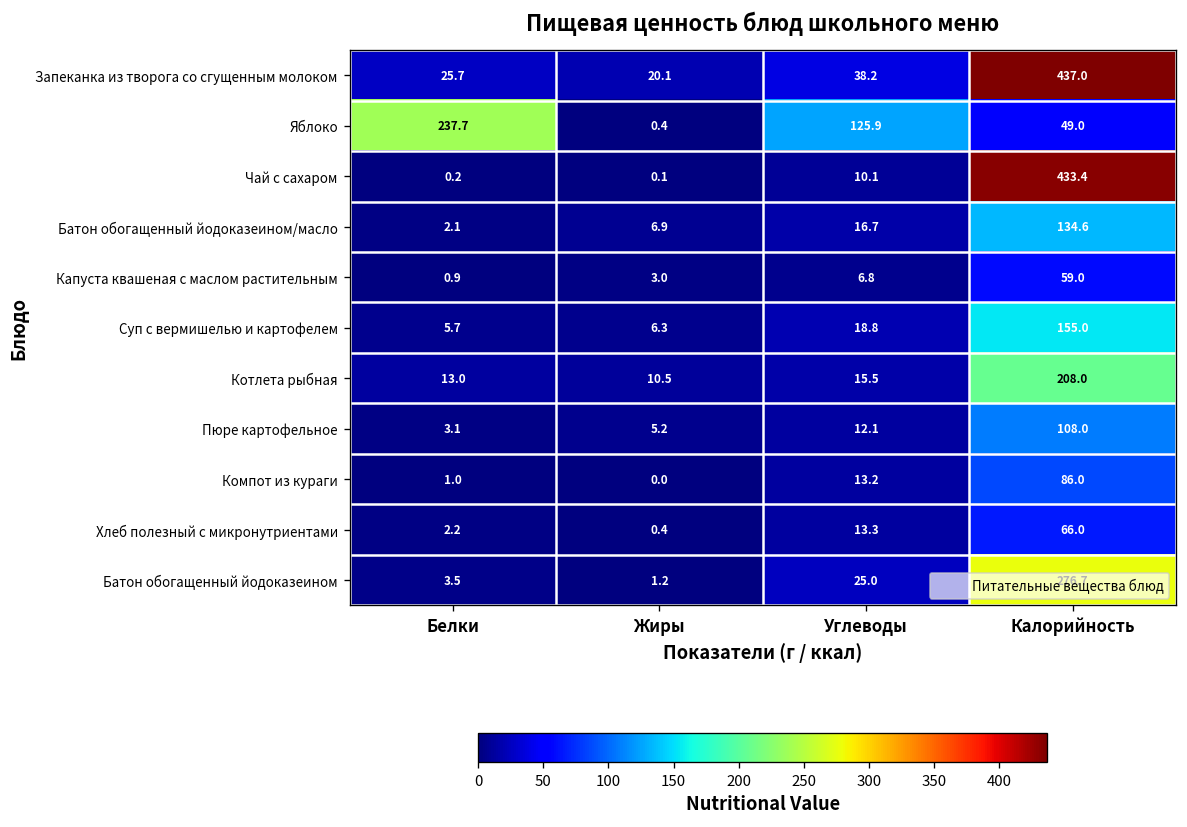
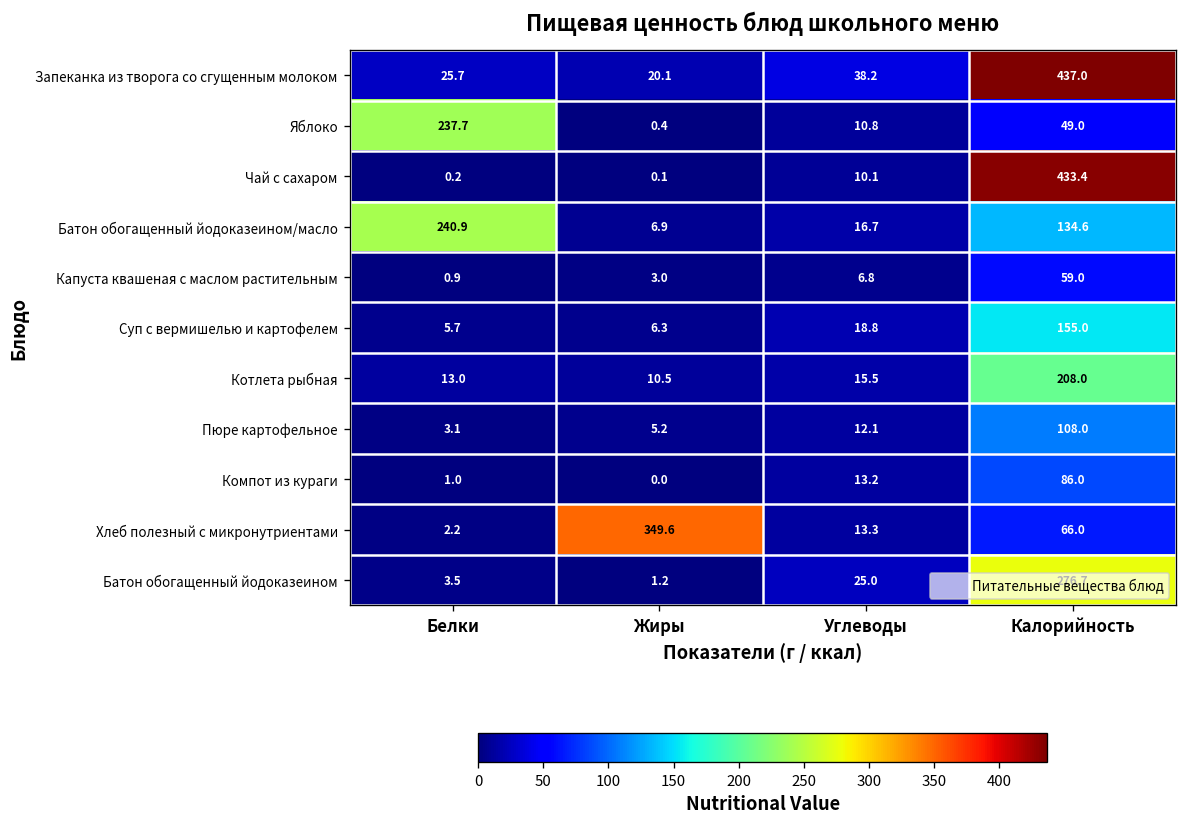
  {
    "Запеканка из творога со сгущенным молоком": {
      "Белки": 25.7,
      "Жиры": 20.1,
      "Углеводы": 38.2,
      "Калорийность": 437.0
    },
    "Яблоко": {
      "Белки": 237.7,
      "Жиры": 0.4,
-     "Углеводы": 125.9,
+     "Углеводы": 10.8,
      "Калорийность": 49.0
    },
    "Чай с сахаром": {
      "Белки": 0.2,
      "Жиры": 0.1,
      "Углеводы": 10.1,
      "Калорийность": 433.4
    },
    "Батон обогащенный йодоказеином/масло": {
-     "Белки": 2.1,
+     "Белки": 240.9,
      "Жиры": 6.9,
      "Углеводы": 16.7,
      "Калорийность": 134.6
    },
    "Капуста квашеная с маслом растительным": {
      "Белки": 0.9,
      "Жиры": 3.0,
      "Углеводы": 6.8,
      "Калорийность": 59.0
    },
    "Суп с вермишелью и картофелем": {
      "Белки": 5.7,
      "Жиры": 6.3,
      "Углеводы": 18.8,
      "Калорийность": 155.0
    },
    "Котлета рыбная": {
      "Белки": 13.0,
      "Жиры": 10.5,
      "Углеводы": 15.5,
      "Калорийность": 208.0
    },
    "Пюре картофельное": {
      "Белки": 3.1,
      "Жиры": 5.2,
      "Углеводы": 12.1,
      "Калорийность": 108.0
    },
    "Компот из кураги": {
      "Белки": 1.0,
      "Жиры": 0.0,
      "Углеводы": 13.2,
      "Калорийность": 86.0
    },
    "Хлеб полезный с микронутриентами": {
      "Белки": 2.2,
-     "Жиры": 0.4,
+     "Жиры": 349.6,
      "Углеводы": 13.3,
      "Калорийность": 66.0
    },
    "Батон обогащенный йодоказеином": {
      "Белки": 3.5,
      "Жиры": 1.2,
      "Углеводы": 25.0
    }
  }
